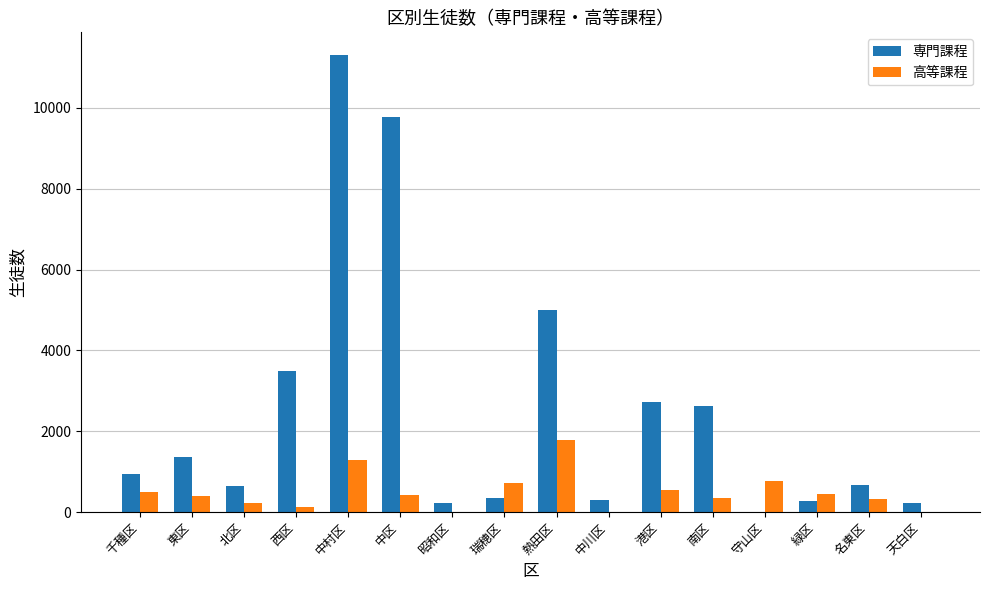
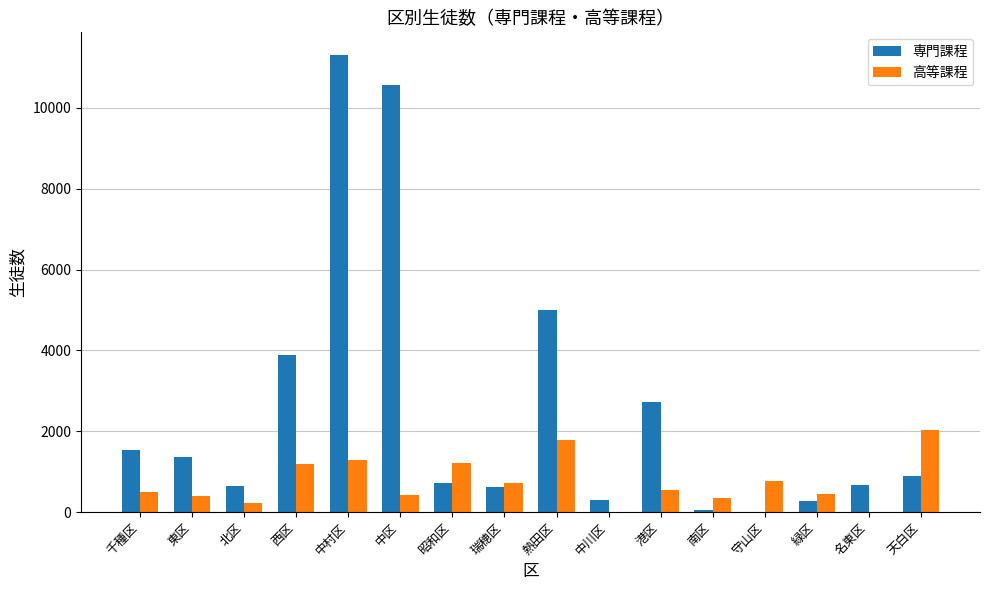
  {
    "専門課程": {
-     "千種区": 900,
+     "千種区": 1500,
      "東区": 1400,
      "北区": 700,
-     "西区": 3500,
+     "西区": 3900,
      "中村区": 11300,
-     "中区": 9800,
-     "昭和区": 200,
-     "瑞穂区": 300,
+     "中区": 10600,
+     "昭和区": 700,
+     "瑞穂区": 600,
      "熱田区": 5000,
      "中川区": 300,
      "港区": 2700,
-     "南区": 2600,
+     "南区": 0,
      "守山区": 0,
      "緑区": 300,
      "名東区": 700,
-     "天白区": 200
+     "天白区": 900
    },
    "高等課程": {
      "千種区": 500,
      "東区": 400,
      "北区": 200,
-     "西区": 100,
+     "西区": 1200,
      "中村区": 1300,
      "中区": 400,
-     "昭和区": 0,
+     "昭和区": 1200,
      "瑞穂区": 700,
      "熱田区": 1800,
      "中川区": 0,
      "港区": 500,
      "南区": 400,
      "守山区": 800,
      "緑区": 500,
-     "名東区": 300,
-     "天白区": 0
+     "名東区": 0,
+     "天白区": 2000
    }
  }
